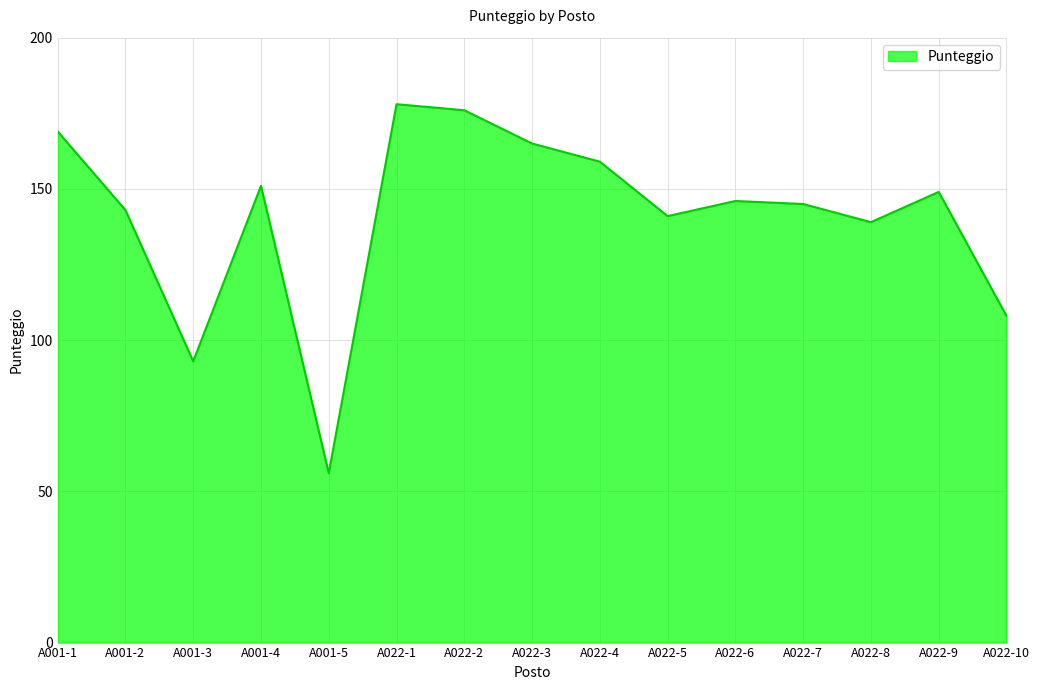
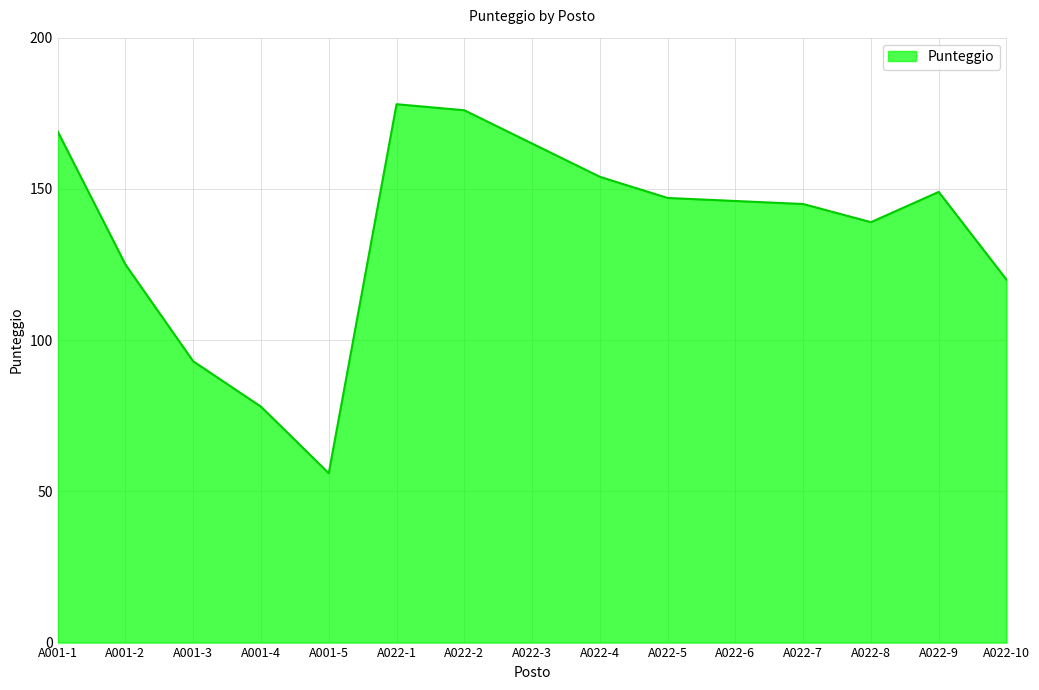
  {
    "A001-1": 169,
-   "A001-2": 143,
+   "A001-2": 125,
    "A001-3": 93,
-   "A001-4": 151,
+   "A001-4": 78,
    "A001-5": 56,
    "A022-1": 178,
    "A022-2": 176,
    "A022-3": 165,
-   "A022-4": 159,
-   "A022-5": 141,
+   "A022-4": 154,
+   "A022-5": 147,
    "A022-6": 146,
    "A022-7": 145,
    "A022-8": 139,
    "A022-9": 149,
-   "A022-10": 108
+   "A022-10": 120
  }
